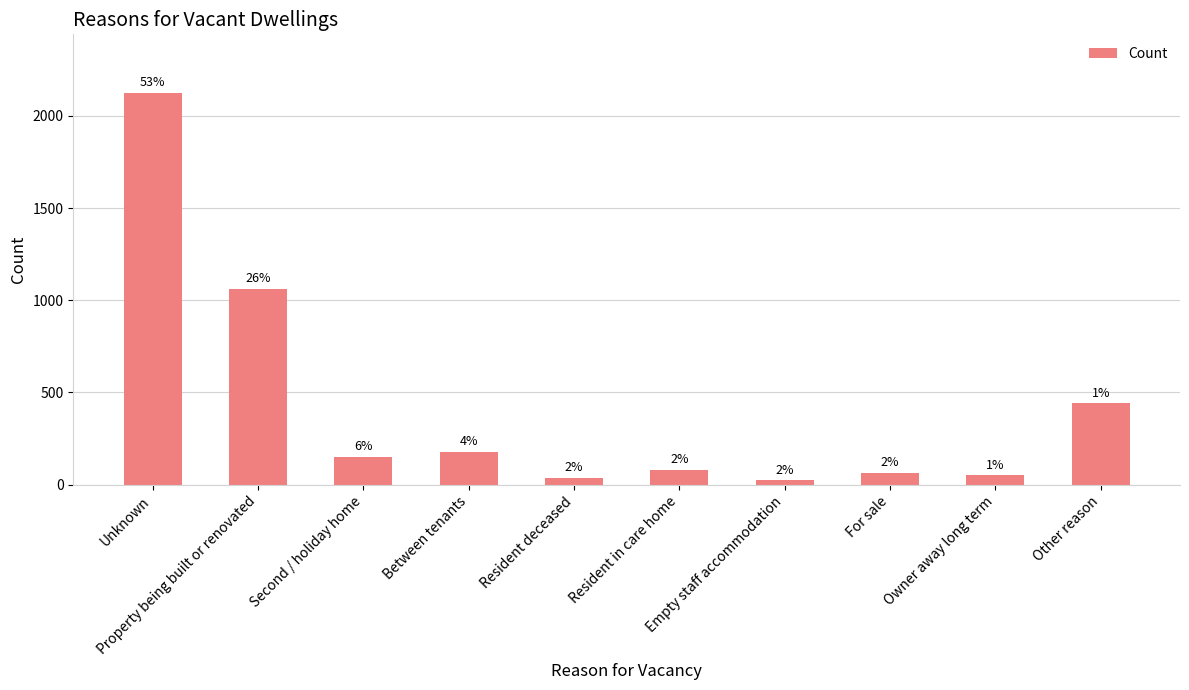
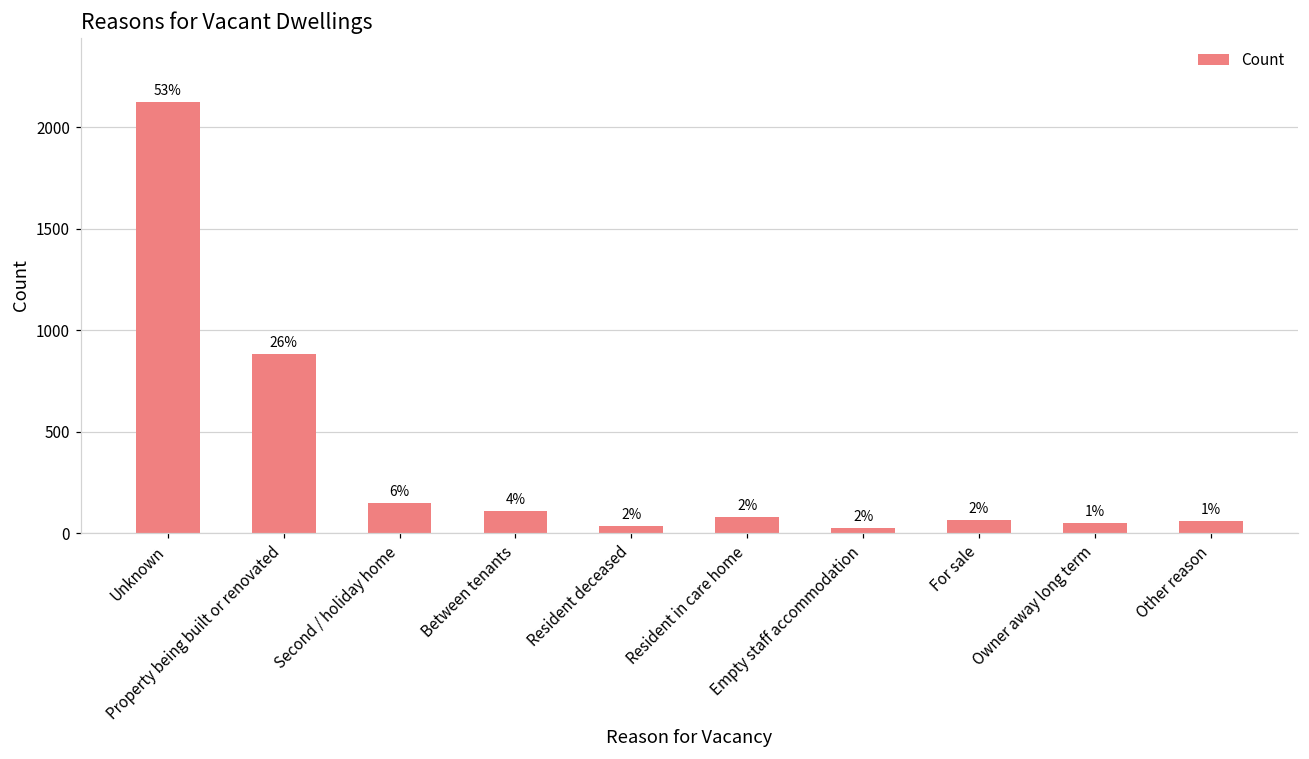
  {
-   "Property being built or renovated": 1060,
-   "Between tenants": 180,
-   "Other reason": 440
+   "Property being built or renovated": 880,
+   "Between tenants": 110,
+   "Other reason": 60
  }
